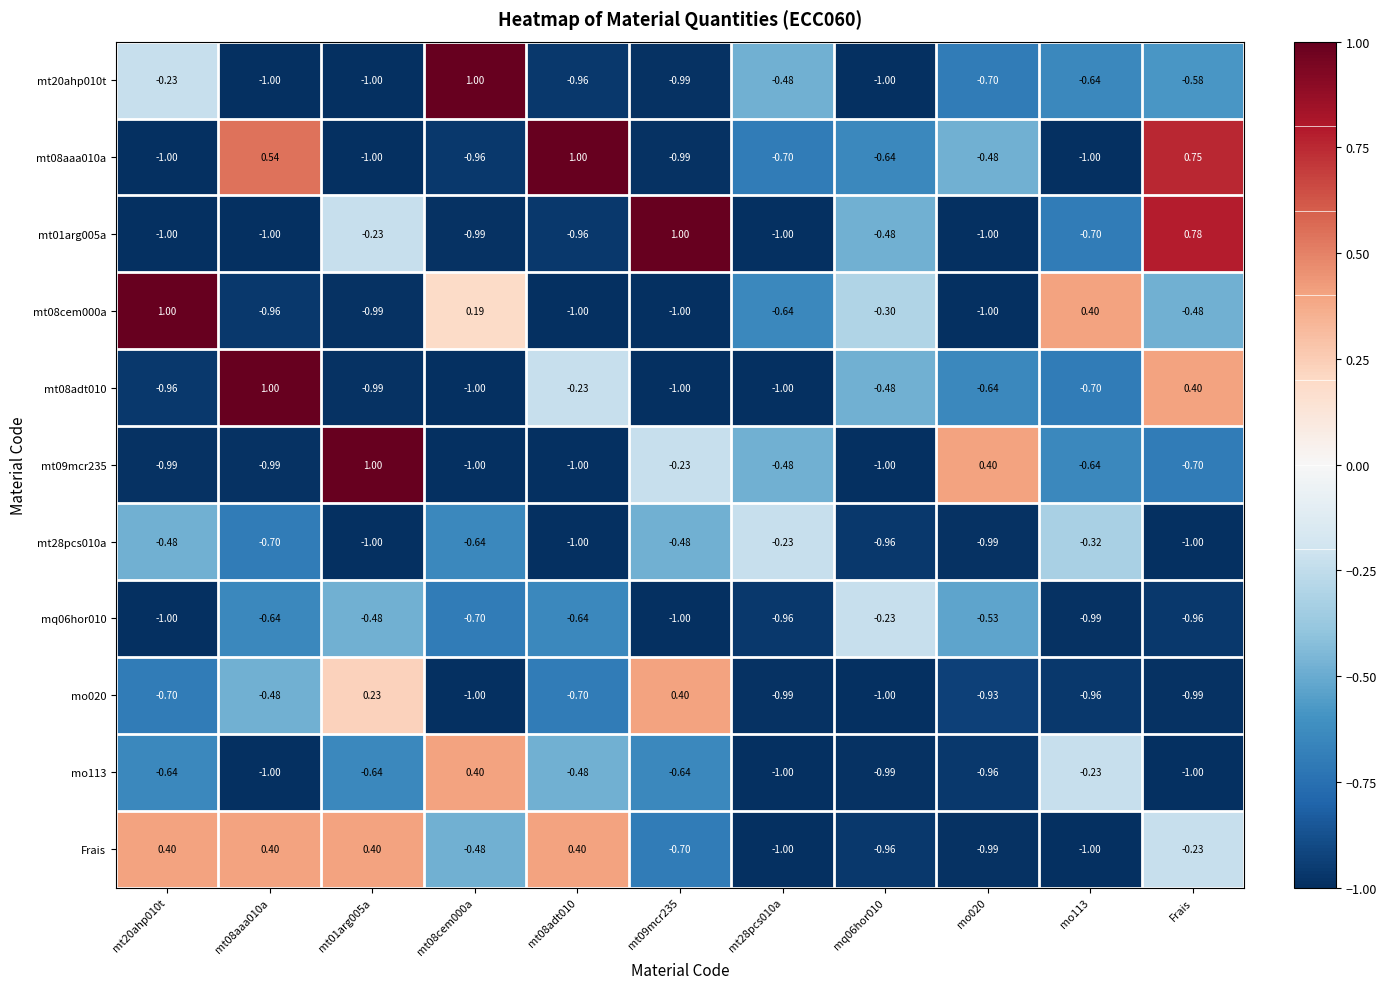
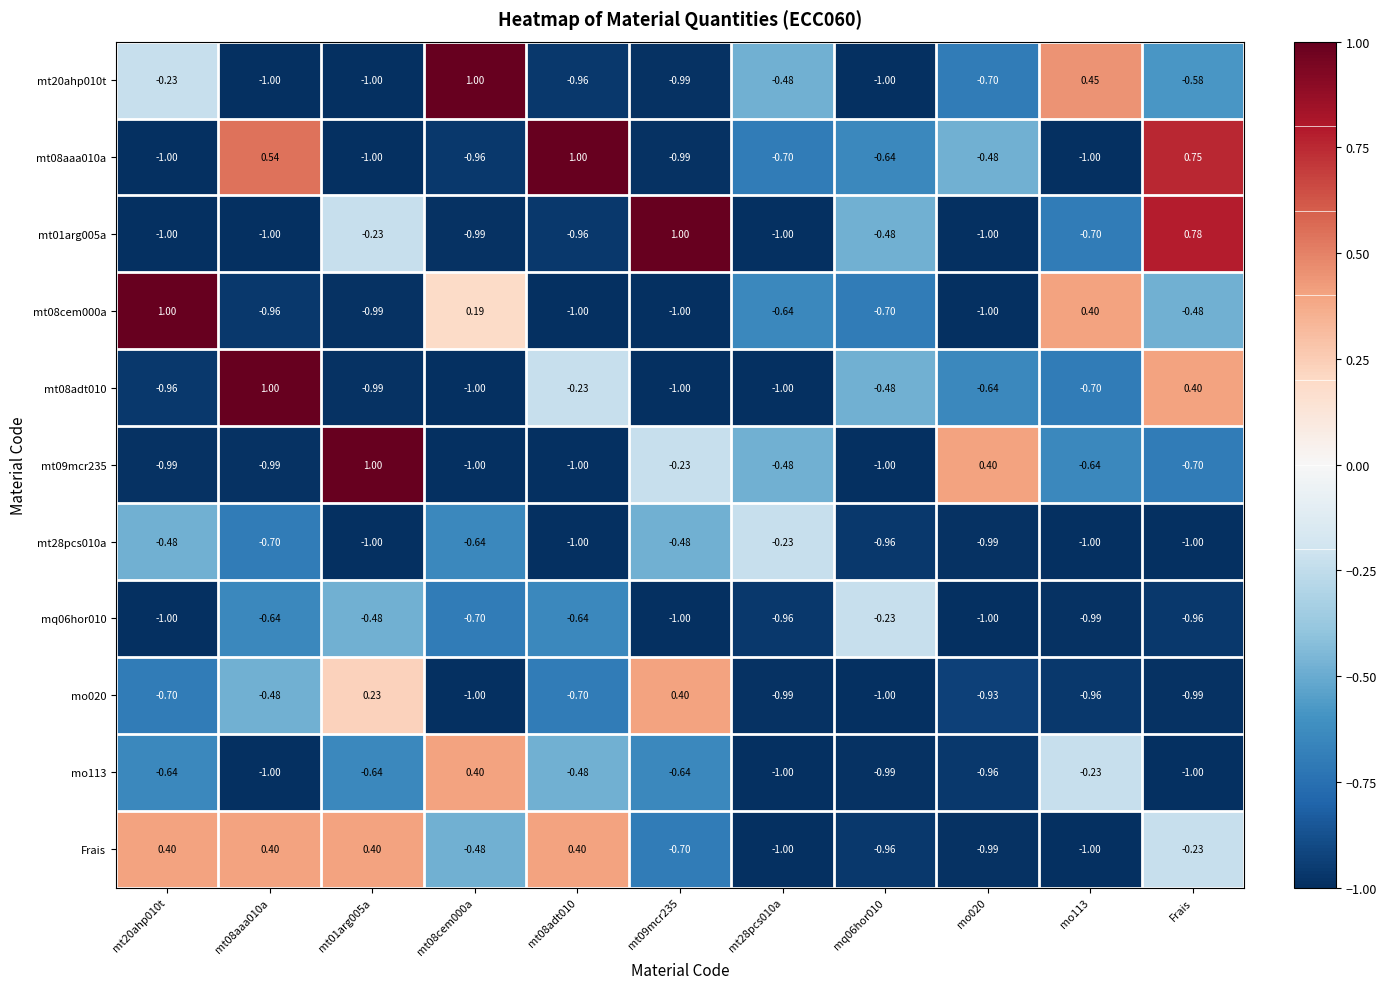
  {
    "mt20ahp010t": {
      "mt20ahp010t": -0.23,
      "mt08aaa010a": -1.00,
      "mt01arg005a": -1.00,
      "mt08cem000a": 1.00,
      "mt08adt010": -0.96,
      "mt09mcr235": -0.99,
      "mt28pcs010a": -0.48,
      "mq06hor010": -1.00,
      "mo020": -0.70,
-     "mo113": -0.64,
+     "mo113": 0.45,
      "Frais": -0.58
    },
    "mt08aaa010a": {
      "mt20ahp010t": -1.00,
      "mt08aaa010a": 0.54,
      "mt01arg005a": -1.00,
      "mt08cem000a": -0.96,
      "mt08adt010": 1.00,
      "mt09mcr235": -0.99,
      "mt28pcs010a": -0.70,
      "mq06hor010": -0.64,
      "mo020": -0.48,
      "mo113": -1.00,
      "Frais": 0.75
    },
    "mt01arg005a": {
      "mt20ahp010t": -1.00,
      "mt08aaa010a": -1.00,
      "mt01arg005a": -0.23,
      "mt08cem000a": -0.99,
      "mt08adt010": -0.96,
      "mt09mcr235": 1.00,
      "mt28pcs010a": -1.00,
      "mq06hor010": -0.48,
      "mo020": -1.00,
      "mo113": -0.70,
      "Frais": 0.78
    },
    "mt08cem000a": {
      "mt20ahp010t": 1.00,
      "mt08aaa010a": -0.96,
      "mt01arg005a": -0.99,
      "mt08cem000a": 0.19,
      "mt08adt010": -1.00,
      "mt09mcr235": -1.00,
      "mt28pcs010a": -0.64,
-     "mq06hor010": -0.30,
+     "mq06hor010": -0.70,
      "mo020": -1.00,
      "mo113": 0.40,
      "Frais": -0.48
    },
    "mt08adt010": {
      "mt20ahp010t": -0.96,
      "mt08aaa010a": 1.00,
      "mt01arg005a": -0.99,
      "mt08cem000a": -1.00,
      "mt08adt010": -0.23,
      "mt09mcr235": -1.00,
      "mt28pcs010a": -1.00,
      "mq06hor010": -0.48,
      "mo020": -0.64,
      "mo113": -0.70,
      "Frais": 0.40
    },
    "mt09mcr235": {
      "mt20ahp010t": -0.99,
      "mt08aaa010a": -0.99,
      "mt01arg005a": 1.00,
      "mt08cem000a": -1.00,
      "mt08adt010": -1.00,
      "mt09mcr235": -0.23,
      "mt28pcs010a": -0.48,
      "mq06hor010": -1.00,
      "mo020": 0.40,
      "mo113": -0.64,
      "Frais": -0.70
    },
    "mt28pcs010a": {
      "mt20ahp010t": -0.48,
      "mt08aaa010a": -0.70,
      "mt01arg005a": -1.00,
      "mt08cem000a": -0.64,
      "mt08adt010": -1.00,
      "mt09mcr235": -0.48,
      "mt28pcs010a": -0.23,
      "mq06hor010": -0.96,
      "mo020": -0.99,
-     "mo113": -0.32,
+     "mo113": -1.00,
      "Frais": -1.00
    },
    "mq06hor010": {
      "mt20ahp010t": -1.00,
      "mt08aaa010a": -0.64,
      "mt01arg005a": -0.48,
      "mt08cem000a": -0.70,
      "mt08adt010": -0.64,
      "mt09mcr235": -1.00,
      "mt28pcs010a": -0.96,
      "mq06hor010": -0.23,
-     "mo020": -0.53,
+     "mo020": -1.00,
      "mo113": -0.99,
      "Frais": -0.96
    },
    "mo020": {
      "mt20ahp010t": -0.70,
      "mt08aaa010a": -0.48,
      "mt01arg005a": 0.23,
      "mt08cem000a": -1.00,
      "mt08adt010": -0.70,
      "mt09mcr235": 0.40,
      "mt28pcs010a": -0.99,
      "mq06hor010": -1.00,
      "mo020": -0.93,
      "mo113": -0.96,
      "Frais": -0.99
    },
    "mo113": {
      "mt20ahp010t": -0.64,
      "mt08aaa010a": -1.00,
      "mt01arg005a": -0.64,
      "mt08cem000a": 0.40,
      "mt08adt010": -0.48,
      "mt09mcr235": -0.64,
      "mt28pcs010a": -1.00,
      "mq06hor010": -0.99,
      "mo020": -0.96,
      "mo113": -0.23,
      "Frais": -1.00
    },
    "Frais": {
      "mt20ahp010t": 0.40,
      "mt08aaa010a": 0.40,
      "mt01arg005a": 0.40,
      "mt08cem000a": -0.48,
      "mt08adt010": 0.40,
      "mt09mcr235": -0.70,
      "mt28pcs010a": -1.00,
      "mq06hor010": -0.96,
      "mo020": -0.99,
      "mo113": -1.00,
      "Frais": -0.23
    }
  }
